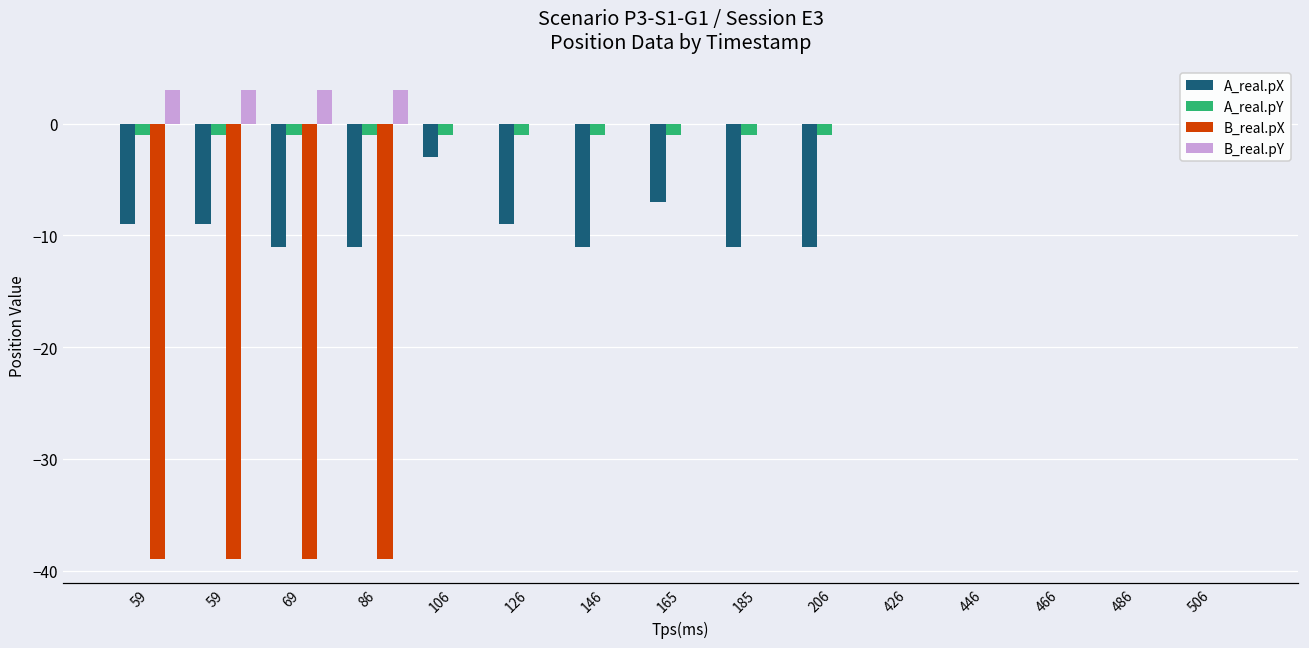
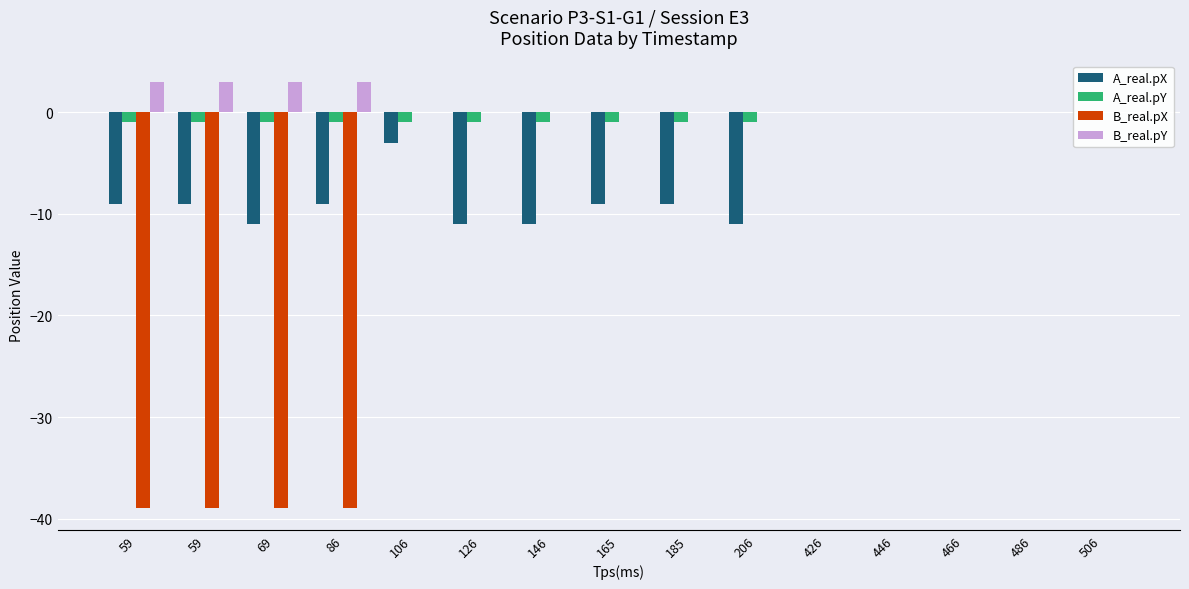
  {
    "A_real.pX": {
      "69": -11,
-     "86": -11,
+     "86": -9,
      "106": -3,
-     "126": -9,
+     "126": -11,
      "146": -11,
-     "165": -7,
-     "185": -11,
+     "165": -9,
+     "185": -9,
      "206": -11,
      "426": 0,
      "446": 0,
      "466": 0,
      "486": 0
    },
    "A_real.pY": {
      "69": -1,
      "86": -1,
      "106": -1,
      "126": -1,
      "146": -1,
      "165": -1,
      "185": -1,
      "206": -1,
      "426": 0,
      "446": 0,
      "466": 0,
      "486": 0
    },
    "B_real.pX": {
      "69": -39,
      "86": -39,
      "106": 0,
      "126": 0,
      "146": 0,
      "165": 0,
      "185": 0,
      "206": 0,
      "426": 0,
      "446": 0,
      "466": 0,
      "486": 0
    },
    "B_real.pY": {
      "69": 3,
      "86": 3,
      "106": 0,
      "126": 0,
      "146": 0,
      "165": 0,
      "185": 0,
      "206": 0,
      "426": 0,
      "446": 0,
      "466": 0,
      "486": 0
    }
  }
